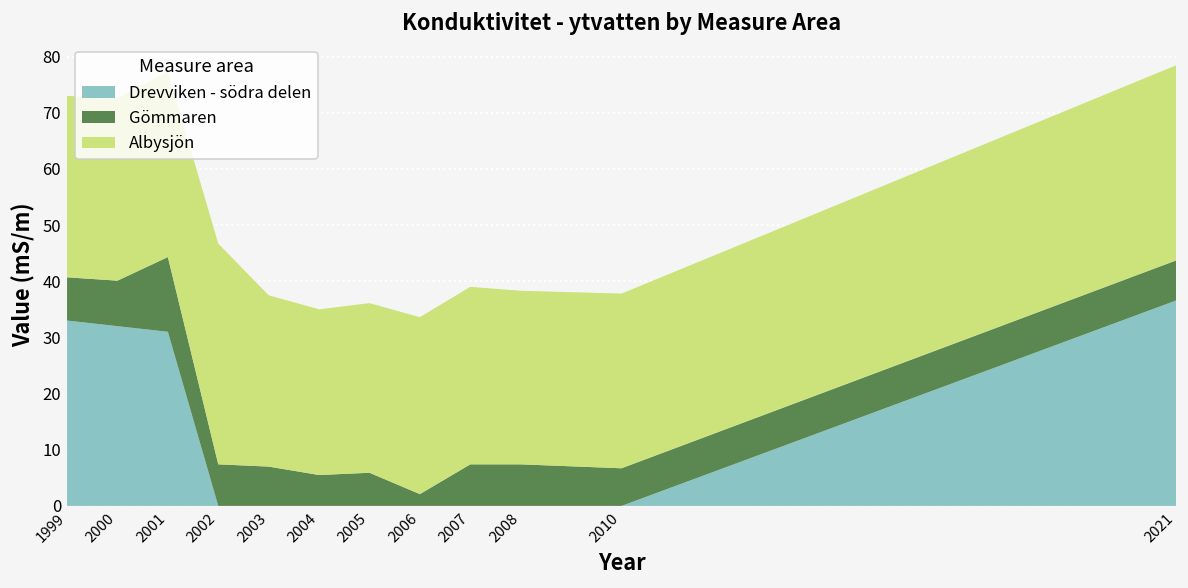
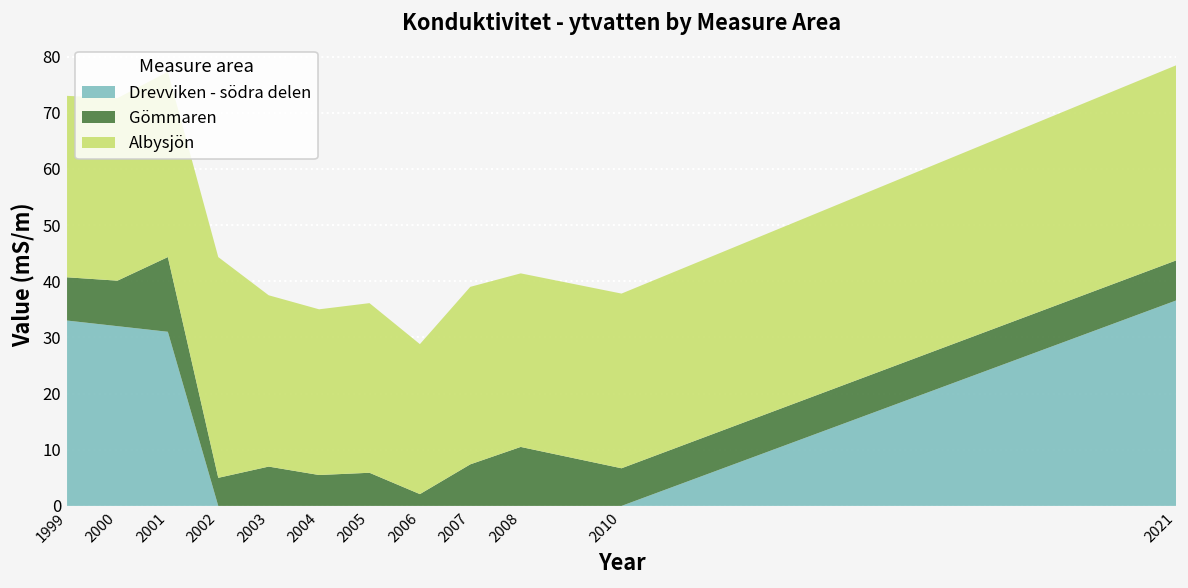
  {
    "Drevviken - södra delen": {
      "1999": 33,
      "2000": 32,
      "2001": 31,
      "2002": 0,
      "2003": 0,
      "2004": 0,
      "2005": 0,
      "2006": 0,
      "2007": 0,
      "2008": 0,
      "2010": 0,
      "2021": 37
    },
    "Gömmaren": {
      "1999": 8,
      "2000": 8,
      "2001": 13,
-     "2002": 7,
+     "2002": 5,
      "2003": 7,
      "2004": 6,
      "2005": 6,
      "2006": 2,
      "2007": 7,
-     "2008": 7,
+     "2008": 11,
      "2010": 7,
      "2021": 7
    },
    "Albysjön": {
      "1999": 32,
      "2002": 39,
      "2003": 31,
      "2004": 30,
      "2005": 30,
-     "2006": 32,
+     "2006": 27,
      "2007": 32,
      "2008": 31,
      "2010": 31,
      "2021": 35
    }
  }
